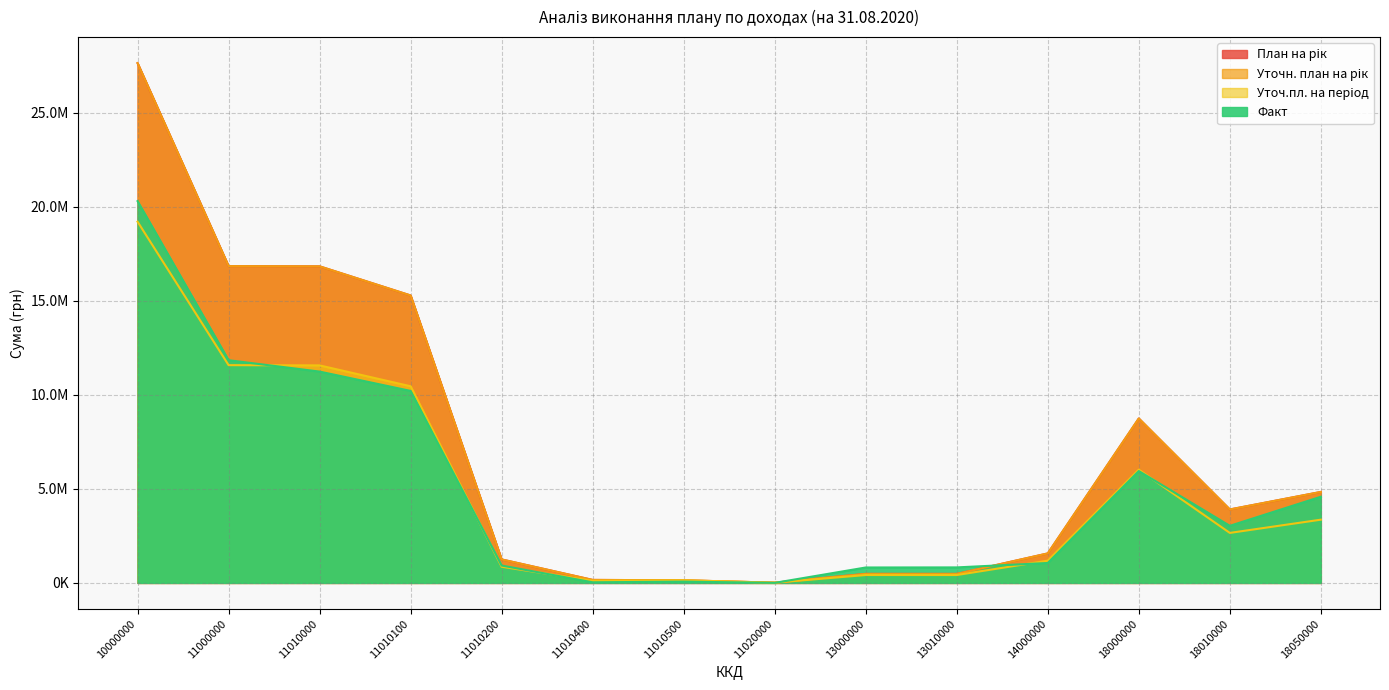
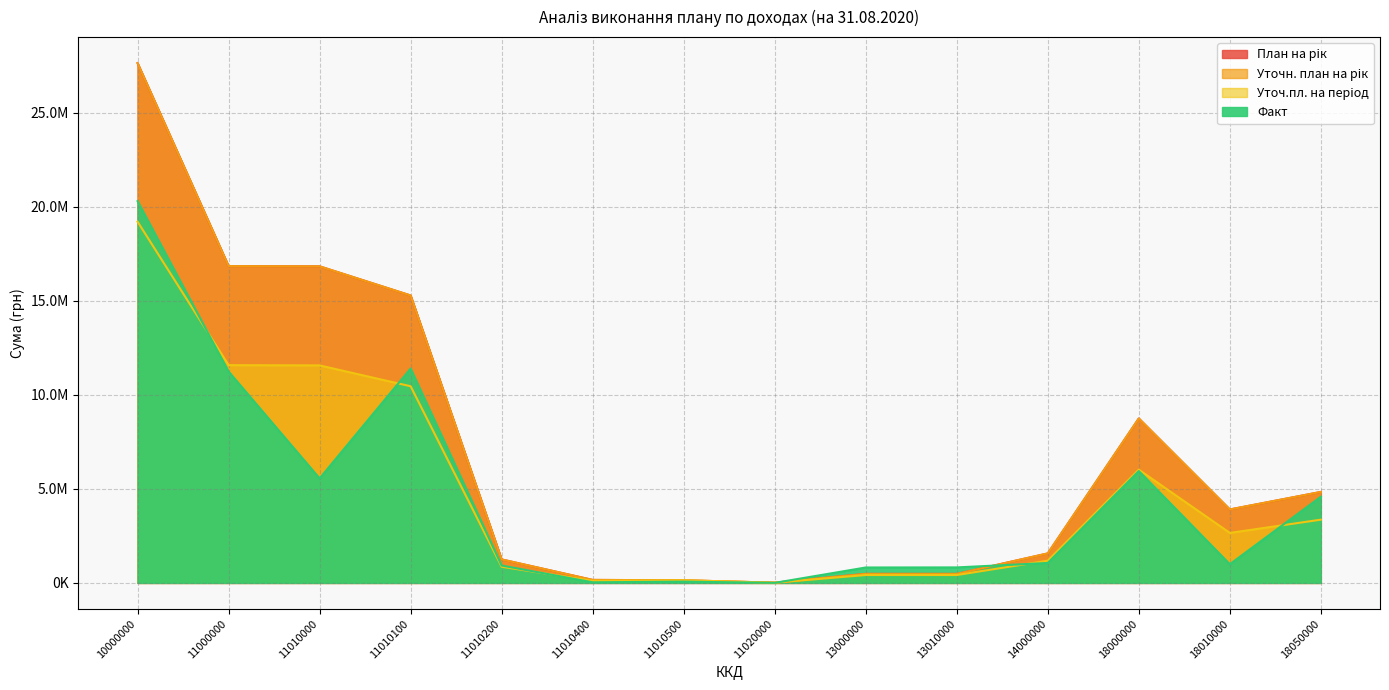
  {
    "Факт": {
      "10000000": 20300000,
-     "11000000": 11800000,
-     "11010000": 11200000,
-     "11010100": 10200000,
+     "11000000": 11200000,
+     "11010000": 5600000,
+     "11010100": 11400000,
      "13000000": 800000,
      "13010000": 800000,
-     "18010000": 3000000,
+     "18010000": 1000000,
      "18050000": 4600000
    }
  }
